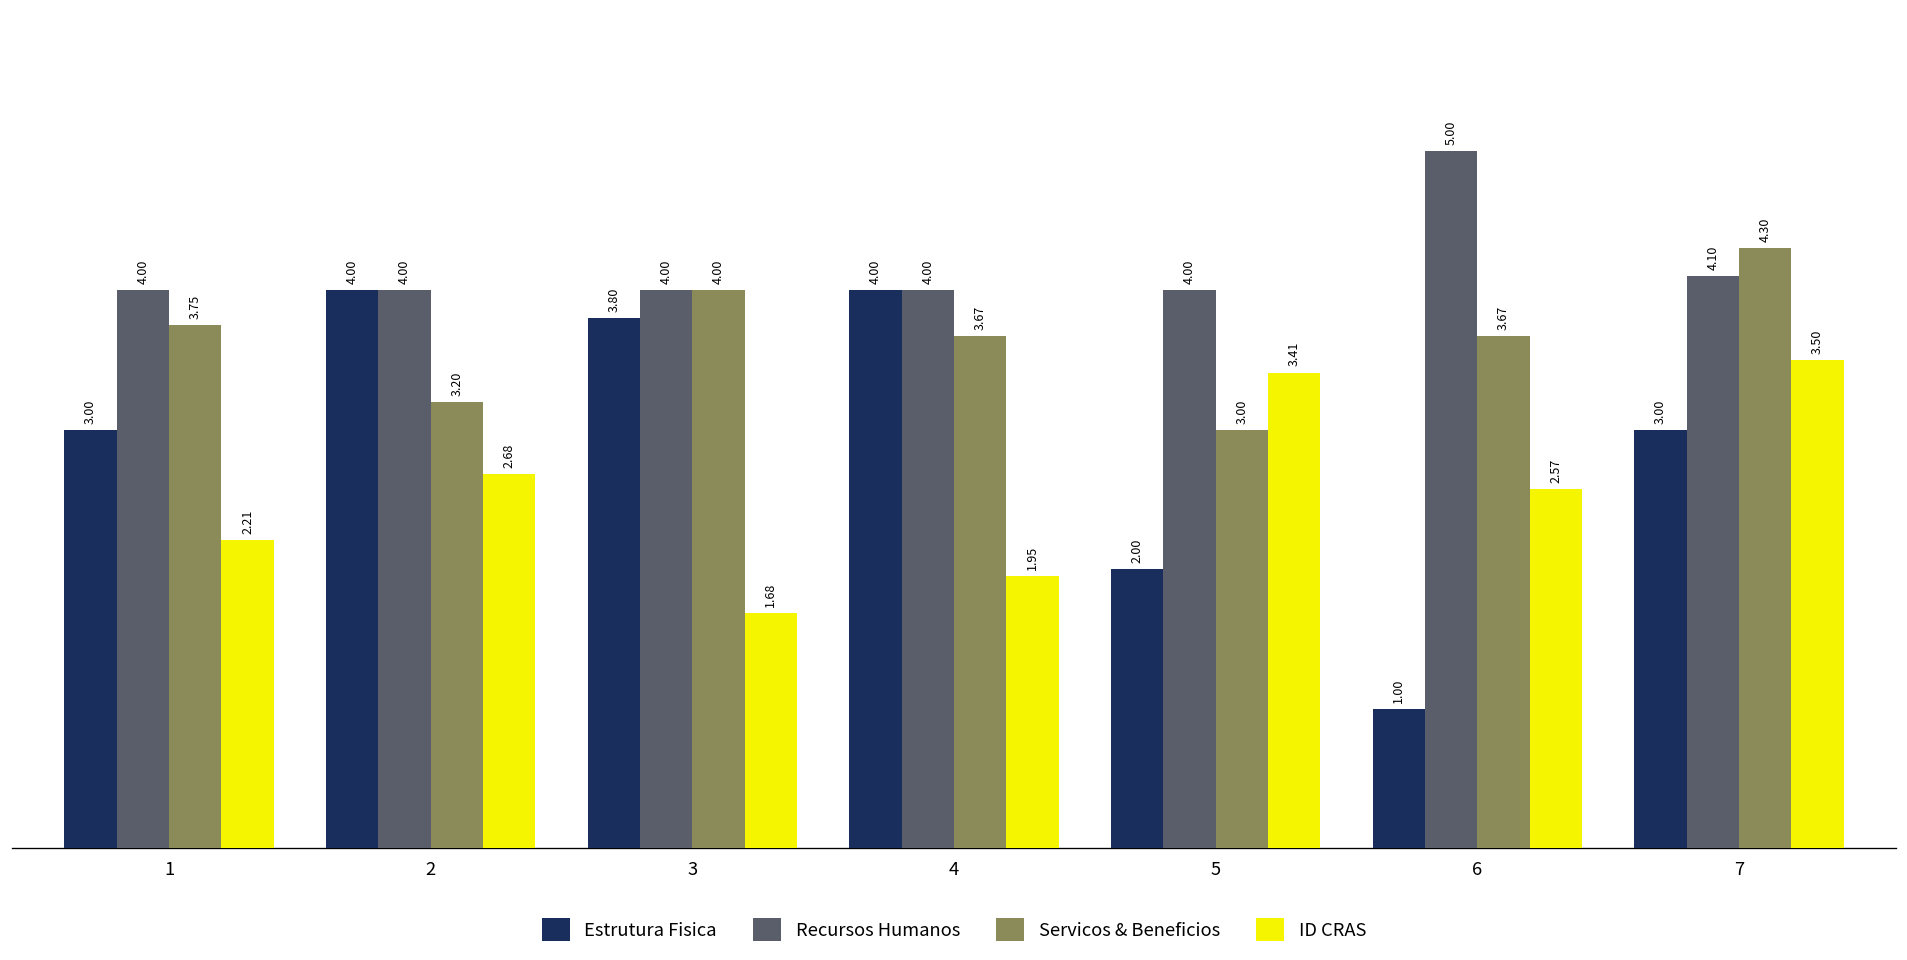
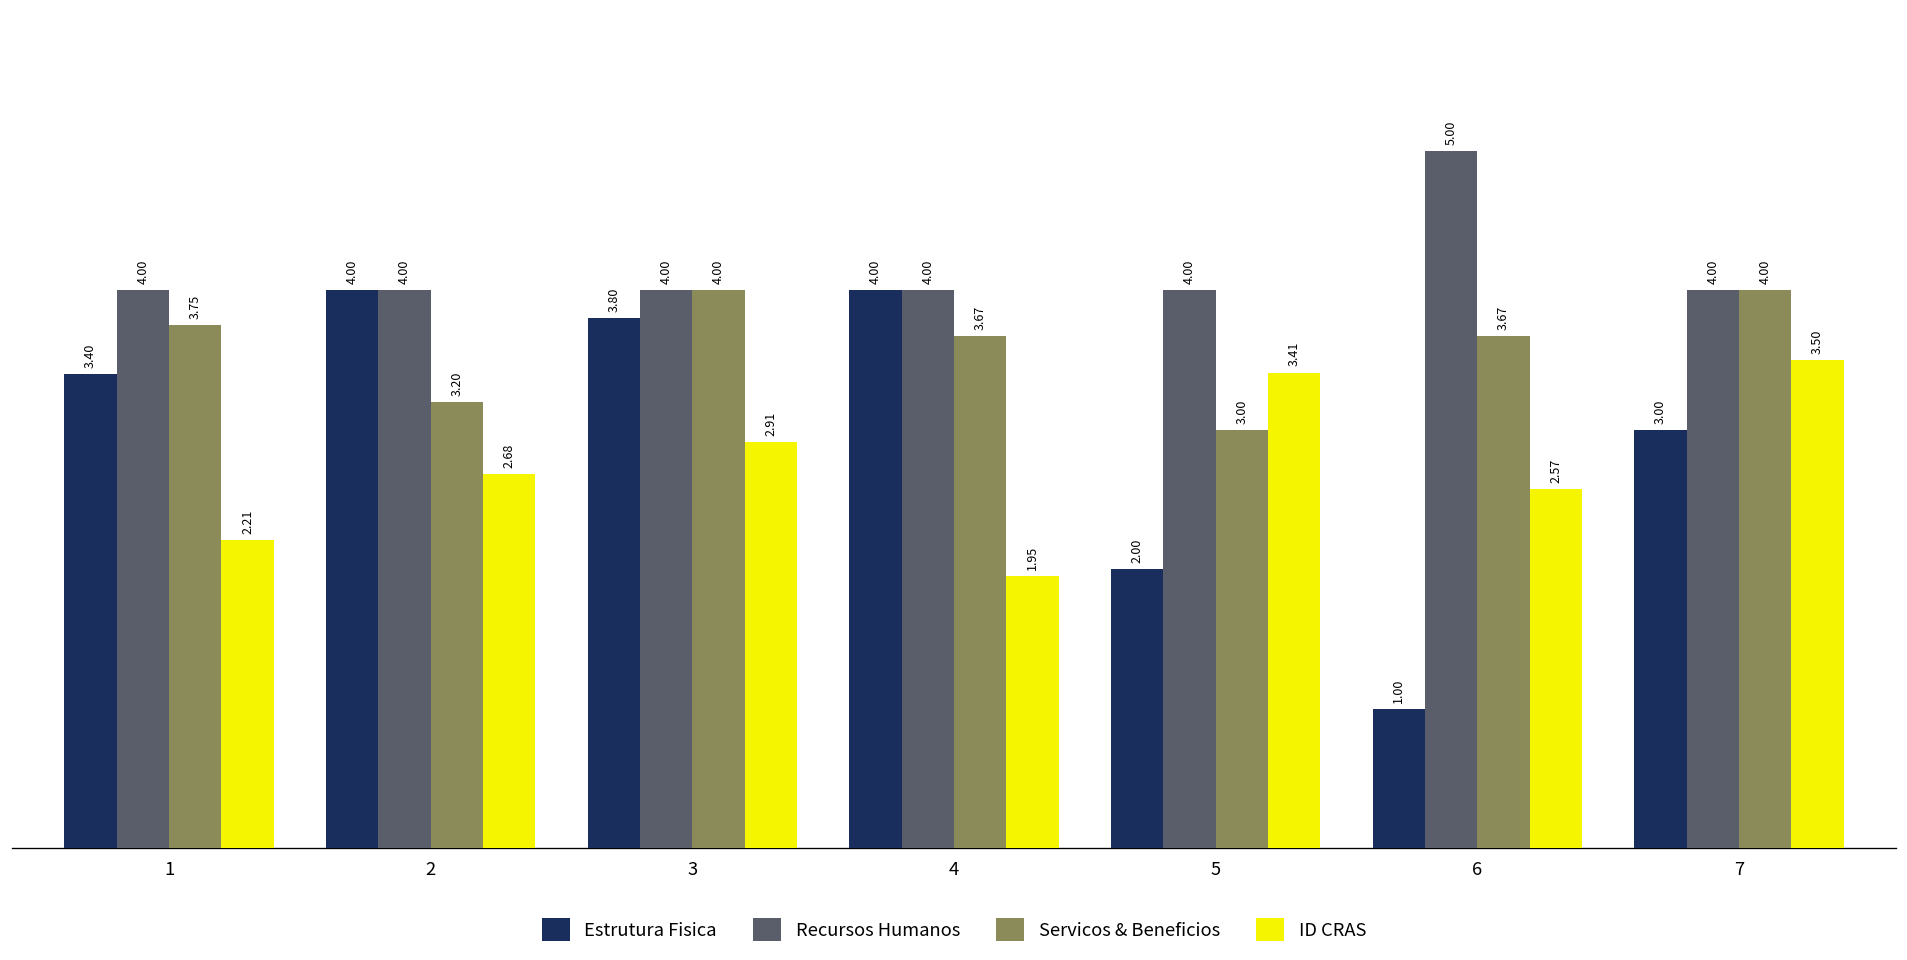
  {
    "Estrutura Fisica": {
-     "1": 3.00,
+     "1": 3.40,
      "2": 4.00,
      "3": 3.80,
      "4": 4.00,
      "5": 2.00,
      "6": 1.00,
      "7": 3.00
    },
    "Recursos Humanos": {
      "1": 4.00,
      "2": 4.00,
      "3": 4.00,
      "4": 4.00,
      "5": 4.00,
      "6": 5.00,
-     "7": 4.10
+     "7": 4.00
    },
    "Servicos & Beneficios": {
      "1": 3.75,
      "2": 3.20,
      "3": 4.00,
      "4": 3.67,
      "5": 3.00,
      "6": 3.67,
-     "7": 4.30
+     "7": 4.00
    },
    "ID CRAS": {
      "1": 2.21,
      "2": 2.68,
-     "3": 1.68,
+     "3": 2.91,
      "4": 1.95,
      "5": 3.41,
      "6": 2.57,
      "7": 3.50
    }
  }
